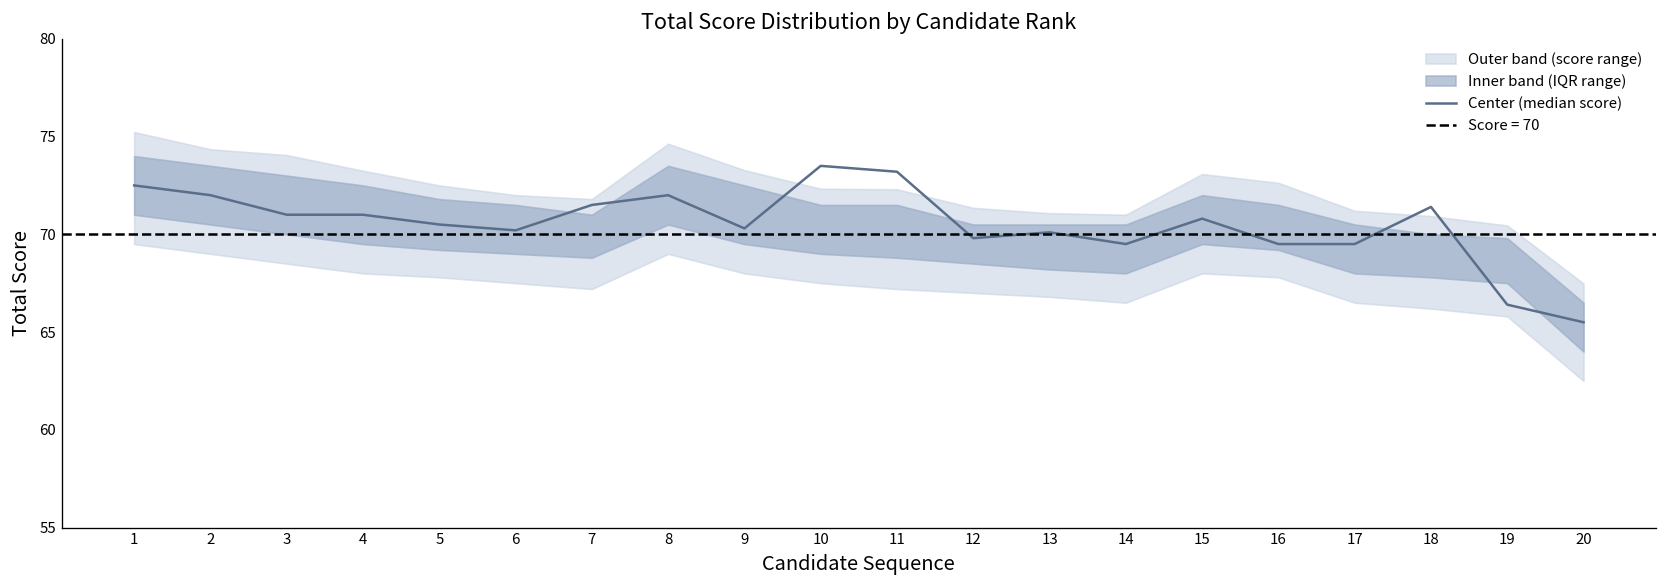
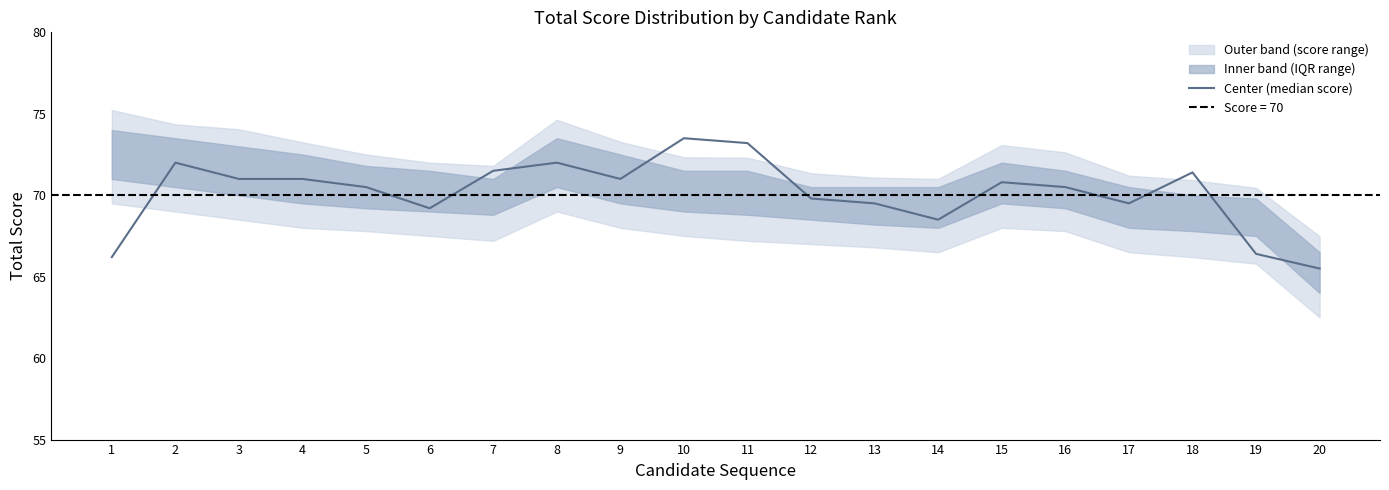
  {
    "Center (median score)": {
-     "1": 72.5,
+     "1": 66.2,
      "2": 72.0,
      "3": 71.0,
      "4": 71.0,
      "5": 70.5,
-     "6": 70.2,
+     "6": 69.2,
      "7": 71.5,
      "8": 72.0,
-     "9": 70.3,
+     "9": 71.0,
      "10": 73.5,
      "11": 73.2,
      "12": 69.8,
-     "13": 70.1,
-     "14": 69.5,
+     "13": 69.5,
+     "14": 68.5,
      "15": 70.8,
-     "16": 69.5,
+     "16": 70.5,
      "17": 69.5,
      "18": 71.4,
      "19": 66.4,
      "20": 65.5
    }
  }
